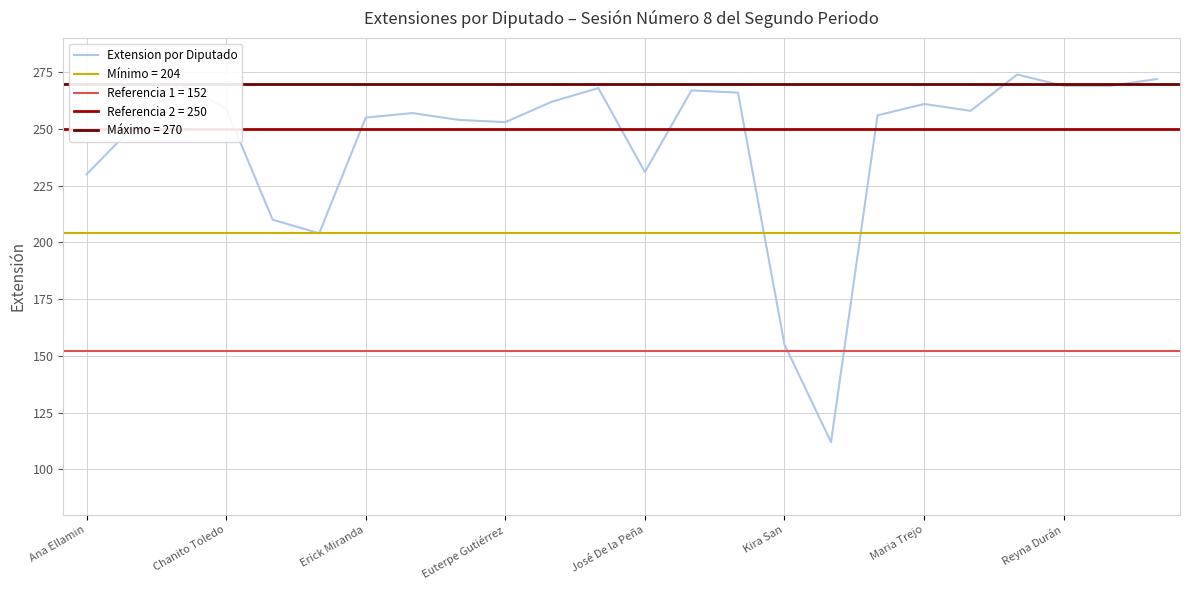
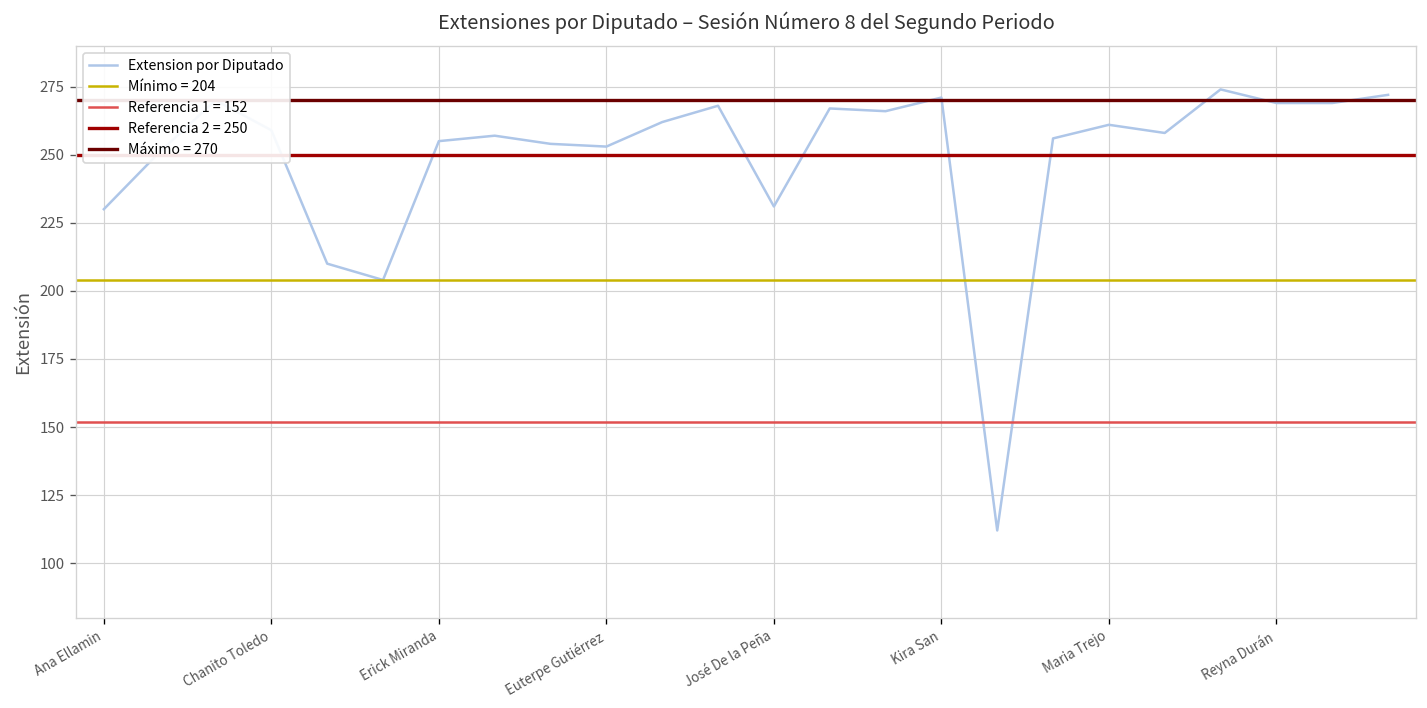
  {
    "Ana Ellamin": 230,
    "Erick Miranda": 255,
    "Euterpe Gutiérrez": 253,
    "José De la Peña": 231,
-   "Kira San": 155,
+   "Kira San": 271,
    "Maria Trejo": 261,
    "Reyna Durán": 269
  }
